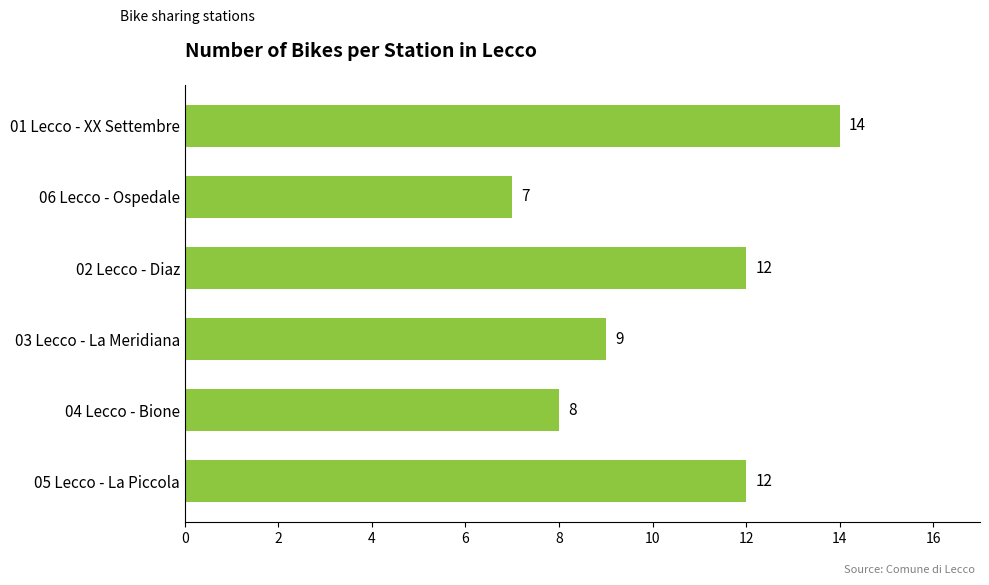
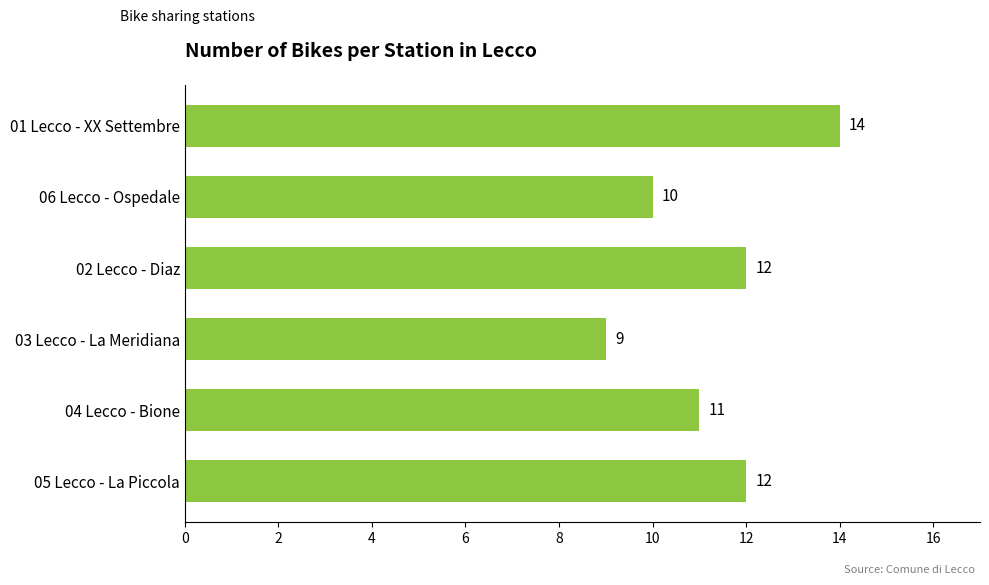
  {
    "01 Lecco - XX Settembre": 14,
-   "06 Lecco - Ospedale": 7,
+   "06 Lecco - Ospedale": 10,
    "02 Lecco - Diaz": 12,
    "03 Lecco - La Meridiana": 9,
-   "04 Lecco - Bione": 8,
+   "04 Lecco - Bione": 11,
    "05 Lecco - La Piccola": 12
  }
